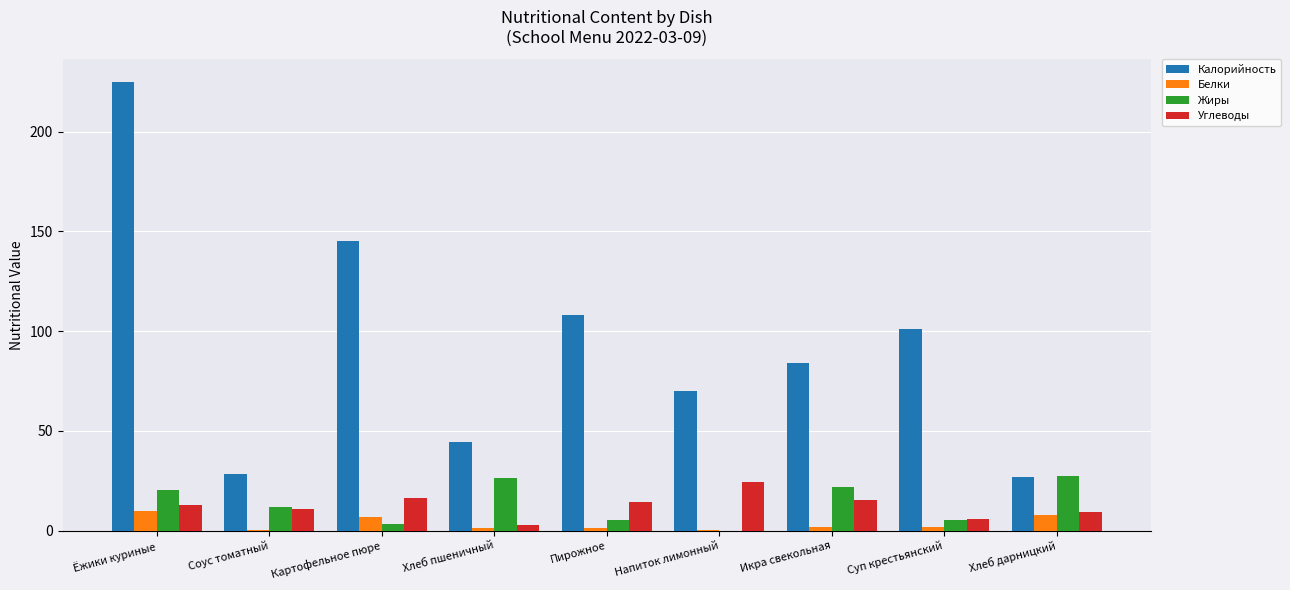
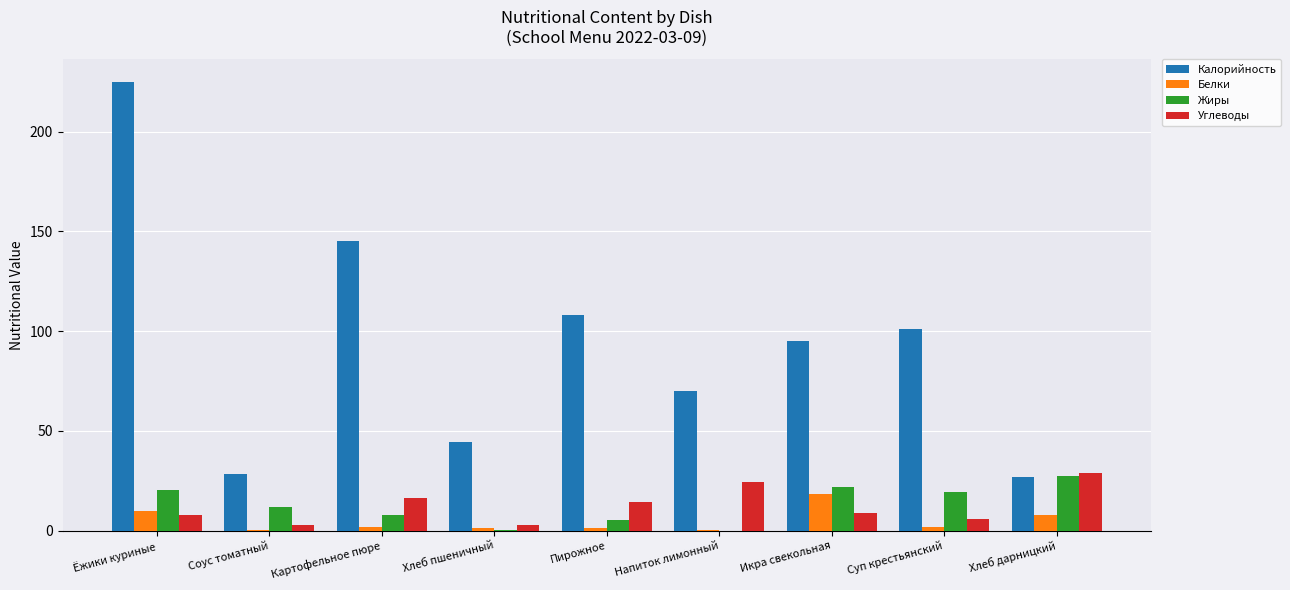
  {
    "Калорийность": {
      "Ёжики куриные": 225,
      "Соус томатный": 28,
      "Картофельное пюре": 145,
      "Хлеб пшеничный": 44,
      "Пирожное": 108,
      "Напиток лимонный": 70,
-     "Икра свекольная": 84,
+     "Икра свекольная": 95,
      "Суп крестьянский": 101,
      "Хлеб дарницкий": 27
    },
    "Белки": {
      "Ёжики куриные": 10,
-     "Картофельное пюре": 7,
+     "Картофельное пюре": 2,
      "Хлеб пшеничный": 1,
      "Пирожное": 1,
-     "Икра свекольная": 2,
+     "Икра свекольная": 18,
      "Суп крестьянский": 2,
      "Хлеб дарницкий": 8
    },
    "Жиры": {
      "Ёжики куриные": 20,
      "Соус томатный": 12,
-     "Картофельное пюре": 3,
-     "Хлеб пшеничный": 26,
+     "Картофельное пюре": 8,
+     "Хлеб пшеничный": 0,
      "Пирожное": 5,
      "Напиток лимонный": 0,
      "Икра свекольная": 22,
-     "Суп крестьянский": 5,
+     "Суп крестьянский": 20,
      "Хлеб дарницкий": 27
    },
    "Углеводы": {
-     "Ёжики куриные": 13,
-     "Соус томатный": 11,
+     "Ёжики куриные": 8,
+     "Соус томатный": 3,
      "Картофельное пюре": 17,
      "Хлеб пшеничный": 3,
      "Пирожное": 14,
      "Напиток лимонный": 24,
-     "Икра свекольная": 15,
+     "Икра свекольная": 9,
      "Суп крестьянский": 6,
-     "Хлеб дарницкий": 9
+     "Хлеб дарницкий": 29
    }
  }
